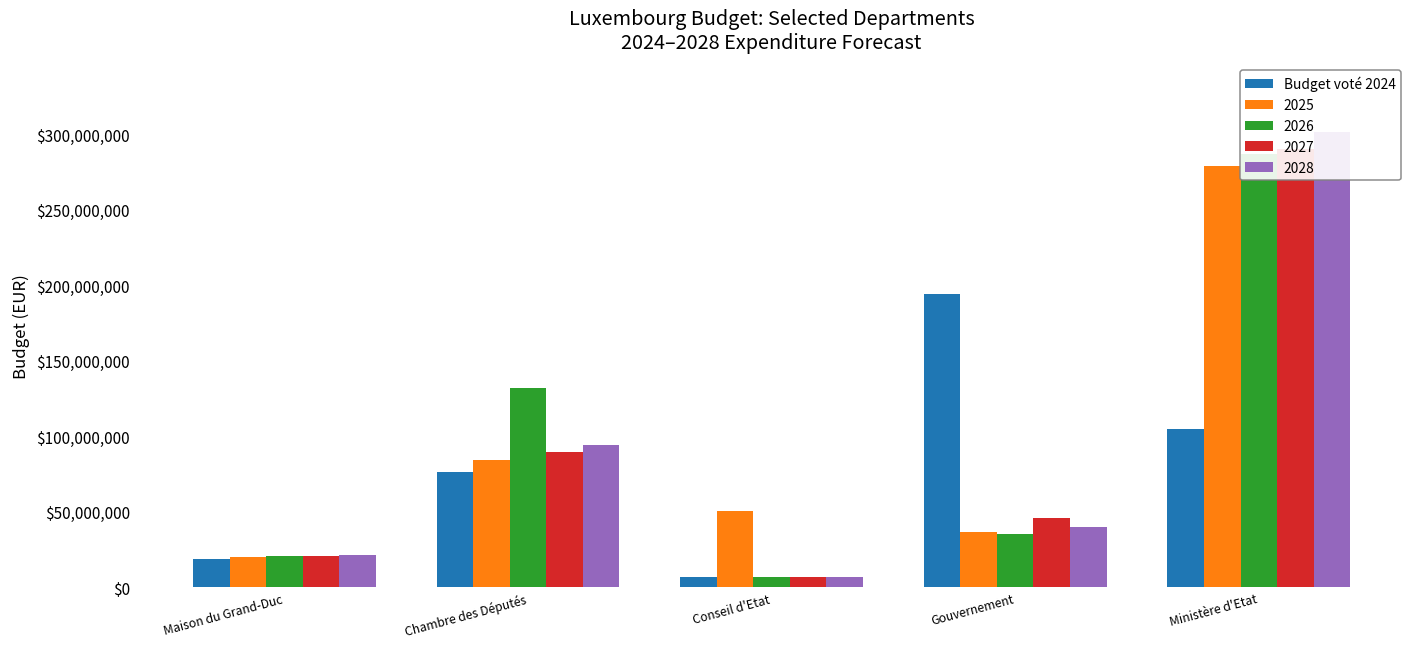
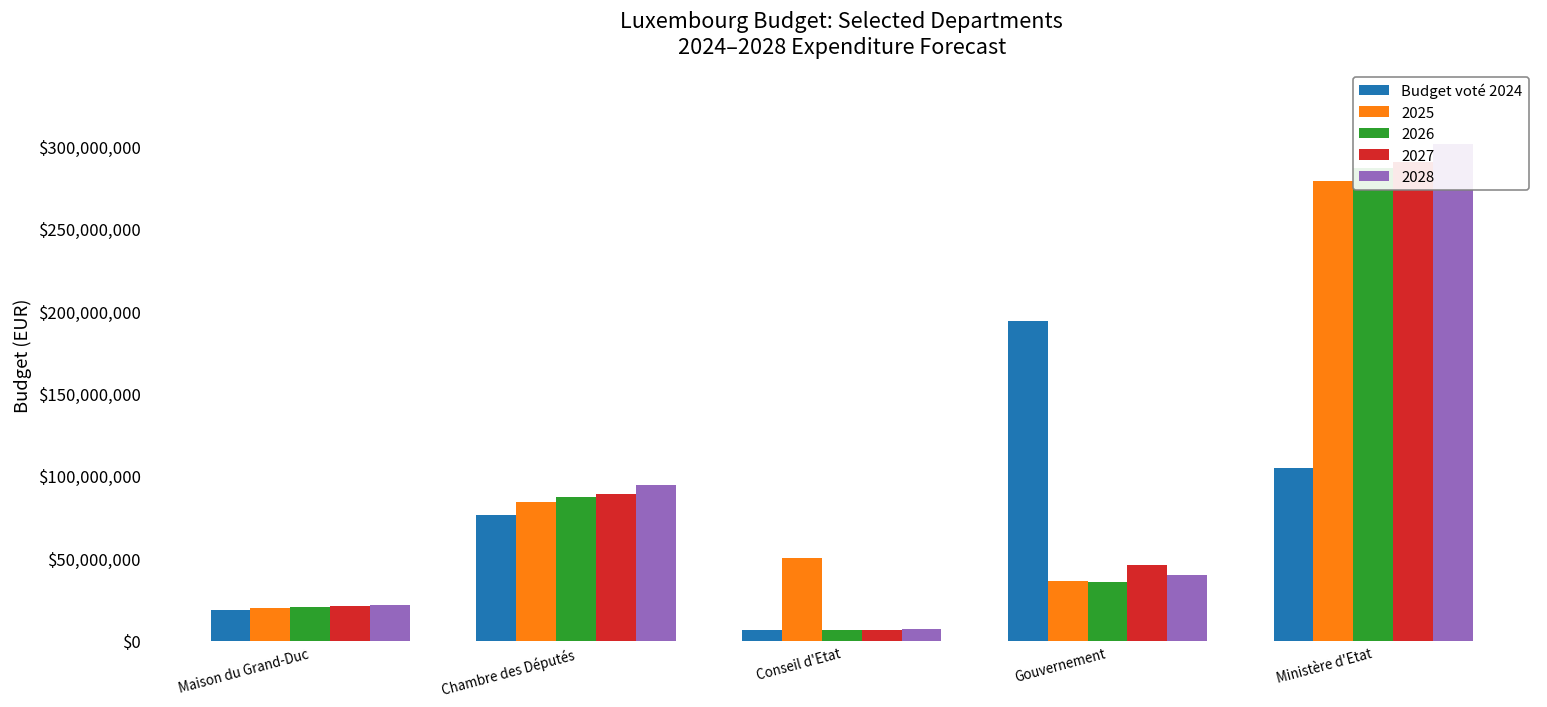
  {
    "Budget voté 2024": {
      "Maison du Grand-Duc": "$18,000,000",
      "Chambre des Députés": "$76,000,000",
      "Conseil d'Etat": "$6,000,000",
      "Gouvernement": "$194,000,000",
      "Ministère d'Etat": "$105,000,000"
    },
    "2025": {
      "Maison du Grand-Duc": "$20,000,000",
      "Chambre des Députés": "$84,000,000",
      "Conseil d'Etat": "$50,000,000",
      "Gouvernement": "$36,000,000",
      "Ministère d'Etat": "$279,000,000"
    },
    "2026": {
      "Maison du Grand-Duc": "$20,000,000",
-     "Chambre des Députés": "$132,000,000",
+     "Chambre des Députés": "$87,000,000",
      "Conseil d'Etat": "$7,000,000",
      "Gouvernement": "$35,000,000"
    },
    "2027": {
      "Maison du Grand-Duc": "$21,000,000",
      "Chambre des Députés": "$89,000,000",
      "Conseil d'Etat": "$7,000,000",
      "Gouvernement": "$46,000,000"
    },
    "2028": {
      "Maison du Grand-Duc": "$21,000,000",
      "Chambre des Députés": "$94,000,000",
      "Conseil d'Etat": "$7,000,000",
      "Gouvernement": "$40,000,000"
    }
  }
